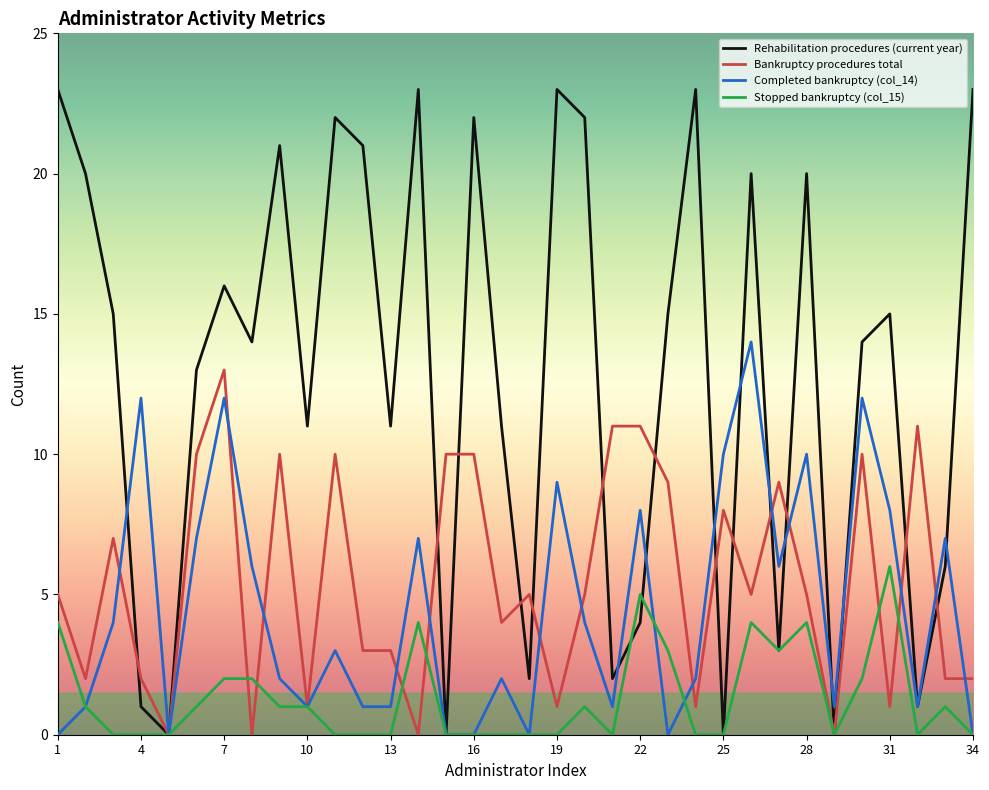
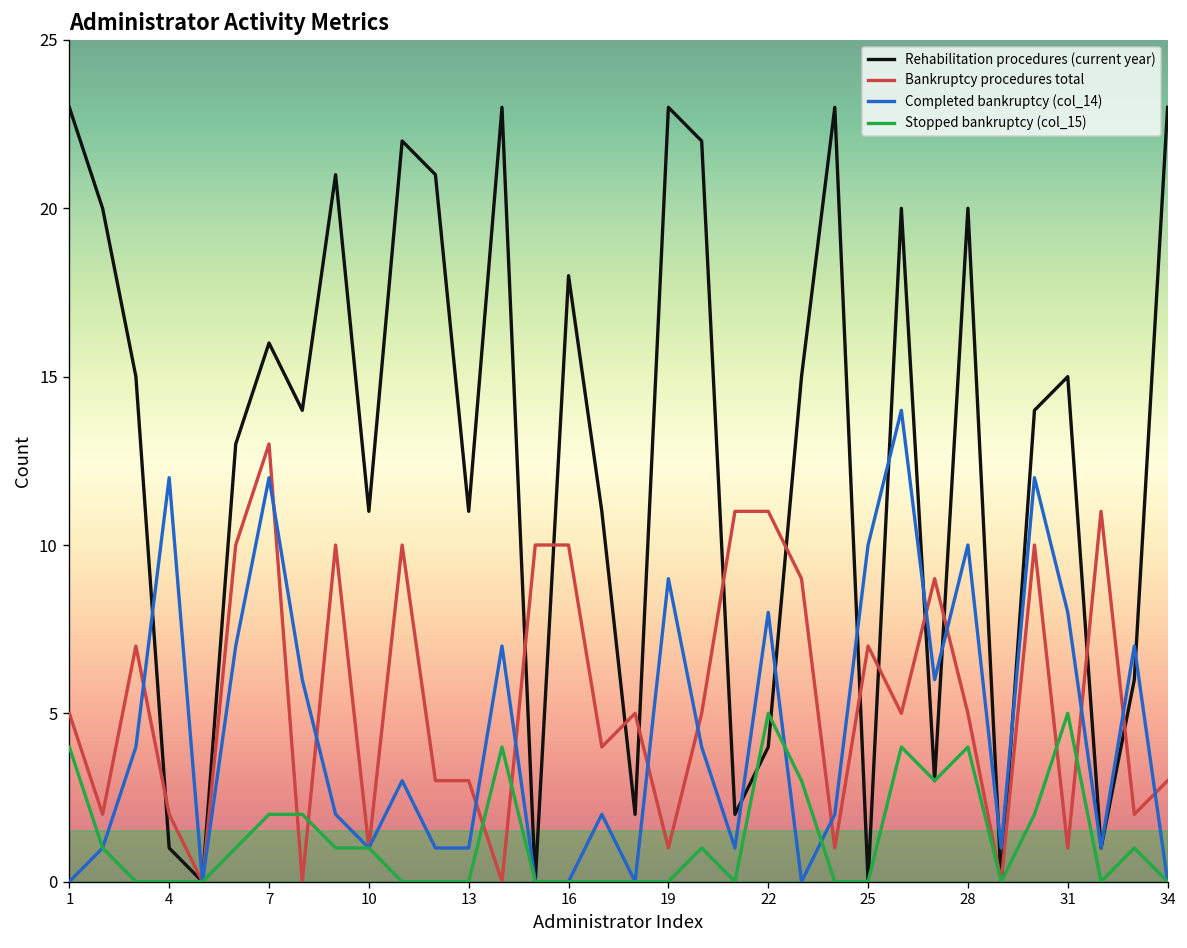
  {
    "Rehabilitation procedures (current year)": {
      "1": 23,
      "4": 1,
      "7": 16,
      "10": 11,
      "13": 11,
-     "16": 22,
+     "16": 18,
      "19": 23,
      "22": 4,
      "28": 20,
      "31": 15,
      "34": 23
    },
    "Bankruptcy procedures total": {
      "1": 5,
      "4": 2,
      "7": 13,
      "13": 3,
      "16": 10,
      "19": 1,
      "22": 11,
-     "25": 8,
+     "25": 7,
      "28": 5,
      "31": 1,
-     "34": 2
+     "34": 3
    },
    "Completed bankruptcy (col_14)": {
      "1": 0,
      "4": 12,
      "7": 12,
      "13": 1,
      "19": 9,
      "22": 8,
      "25": 10,
      "28": 10,
      "31": 8
    },
    "Stopped bankruptcy (col_15)": {
      "1": 4,
      "4": 0,
      "7": 2,
      "13": 0,
      "19": 0,
      "22": 5,
      "28": 4,
-     "31": 6
+     "31": 5
    }
  }
